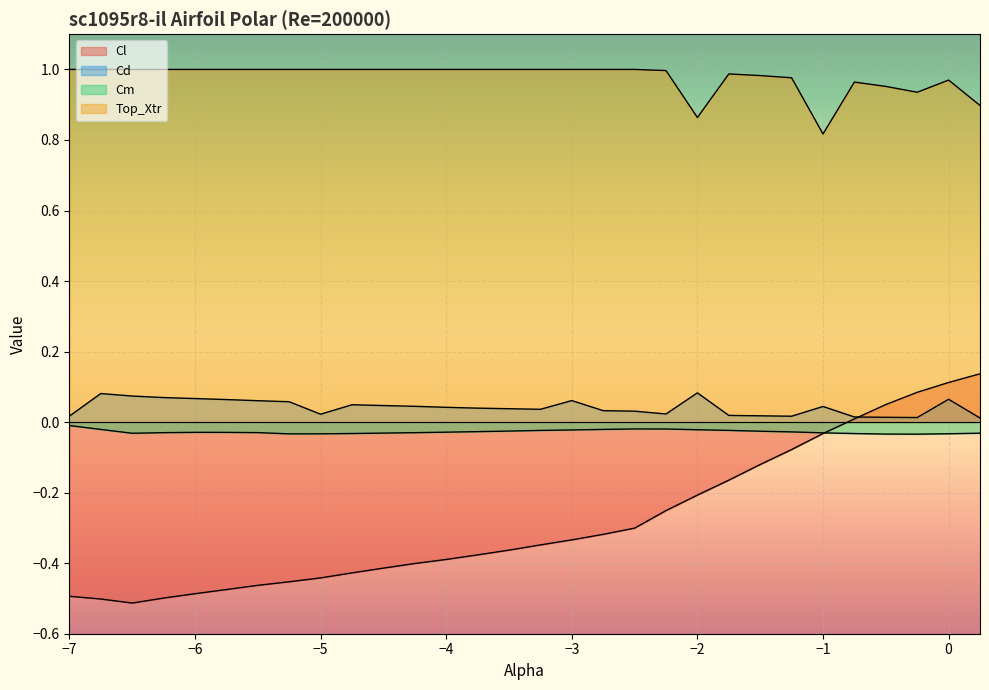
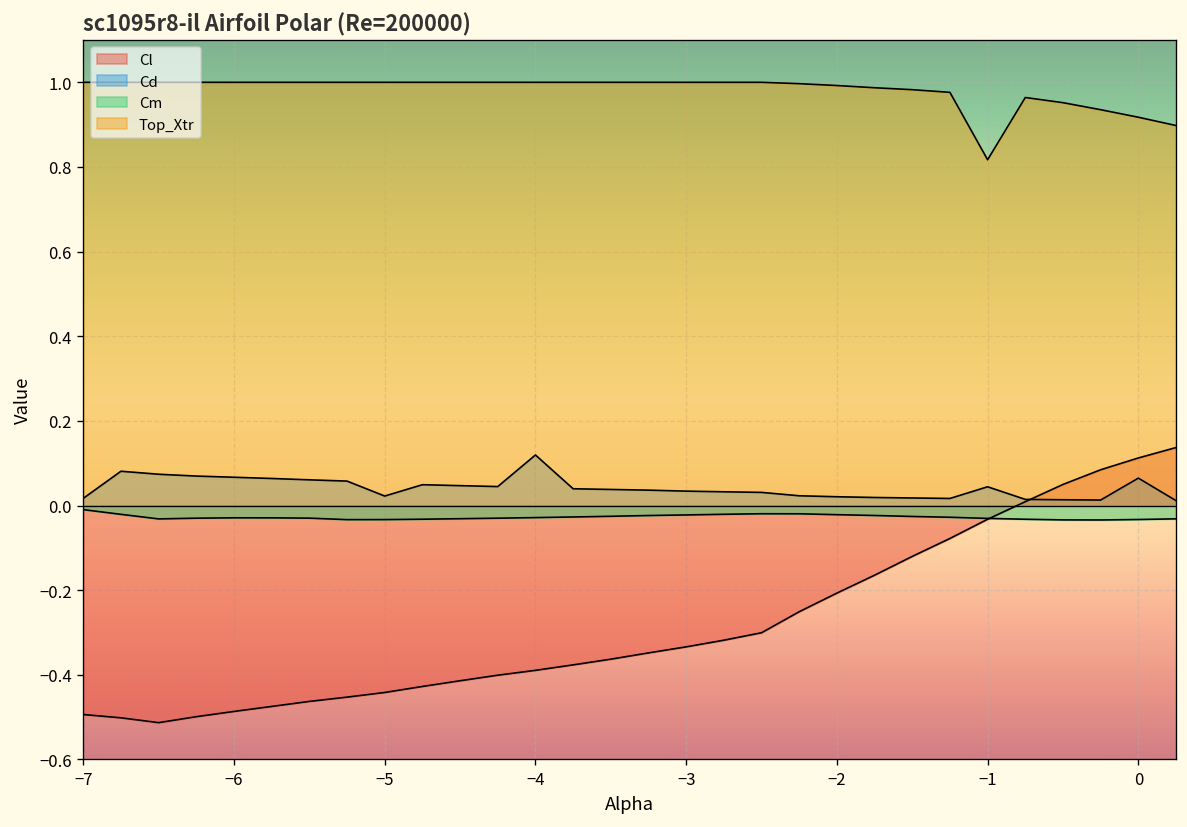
  {
    "Cd": {
      "−7": 0.02,
      "−6": 0.07,
      "−5": 0.02,
-     "−4": 0.04,
-     "−3": 0.06,
-     "−2": 0.08,
+     "−4": 0.12,
+     "−3": 0.03,
+     "−2": 0.02,
      "−1": 0.04,
      "0": 0.06
    },
    "Top_Xtr": {
      "−7": 1.00,
      "−6": 1.00,
      "−5": 1.00,
      "−4": 1.00,
      "−3": 1.00,
-     "−2": 0.86,
+     "−2": 0.99,
      "−1": 0.82,
-     "0": 0.97
+     "0": 0.92
    }
  }
